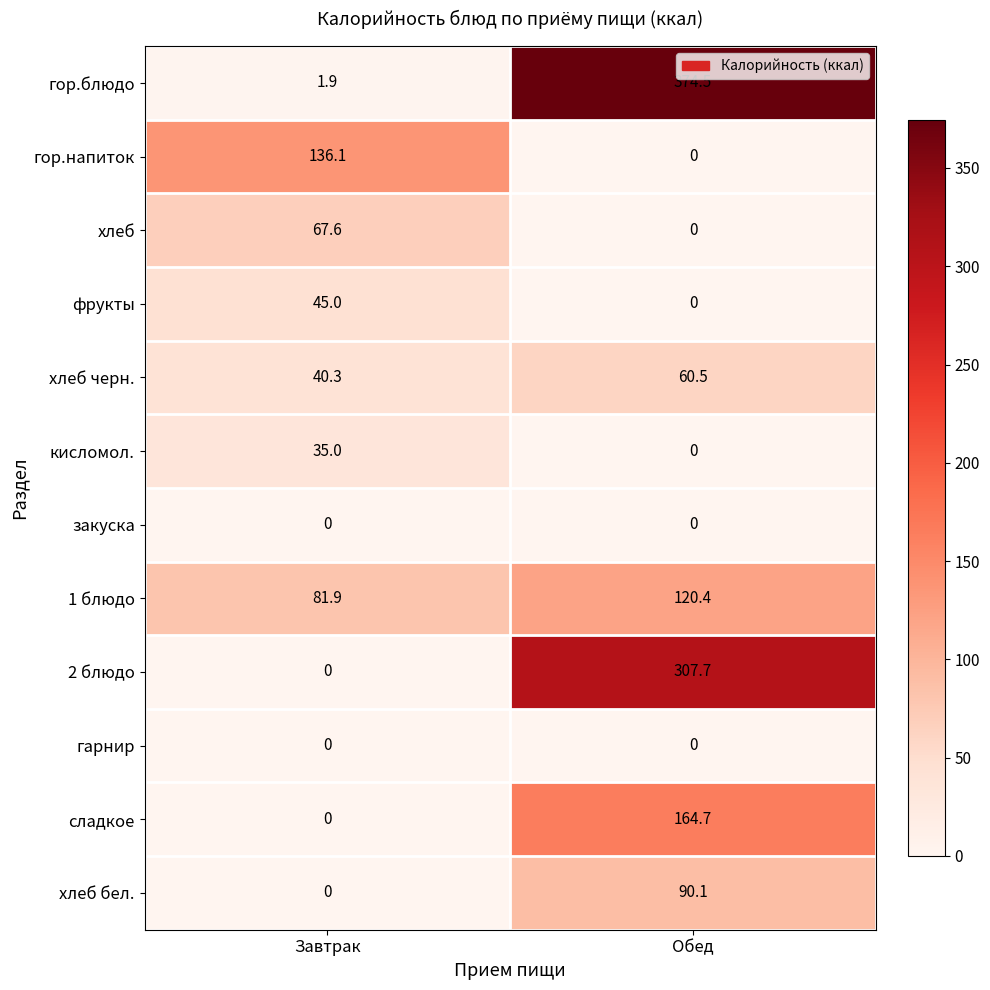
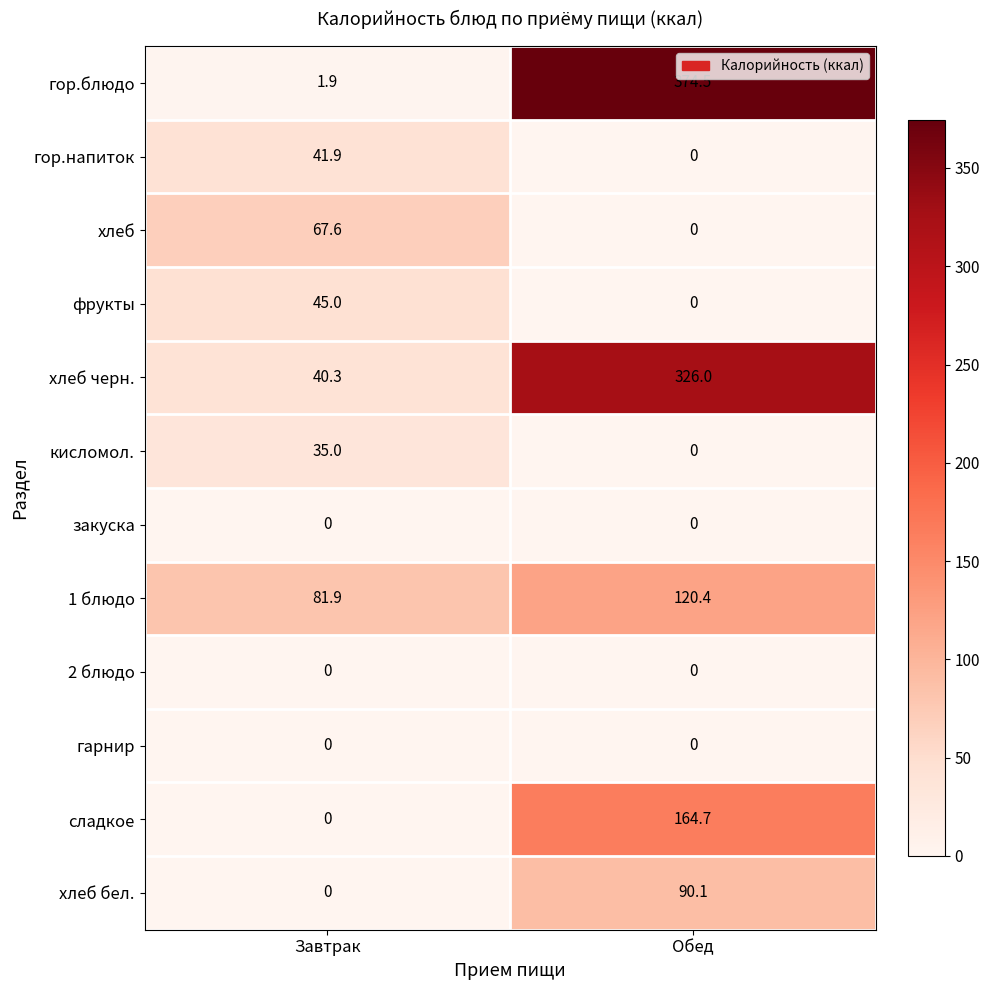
  {
    "гор.блюдо": {
      "Завтрак": 1.9
    },
    "гор.напиток": {
-     "Завтрак": 136.1,
+     "Завтрак": 41.9,
      "Обед": 0
    },
    "хлеб": {
      "Завтрак": 67.6,
      "Обед": 0
    },
    "фрукты": {
      "Завтрак": 45.0,
      "Обед": 0
    },
    "хлеб черн.": {
      "Завтрак": 40.3,
-     "Обед": 60.5
+     "Обед": 326.0
    },
    "кисломол.": {
      "Завтрак": 35.0,
      "Обед": 0
    },
    "закуска": {
      "Завтрак": 0,
      "Обед": 0
    },
    "1 блюдо": {
      "Завтрак": 81.9,
      "Обед": 120.4
    },
    "2 блюдо": {
      "Завтрак": 0,
-     "Обед": 307.7
+     "Обед": 0
    },
    "гарнир": {
      "Завтрак": 0,
      "Обед": 0
    },
    "сладкое": {
      "Завтрак": 0,
      "Обед": 164.7
    },
    "хлеб бел.": {
      "Завтрак": 0,
      "Обед": 90.1
    }
  }
